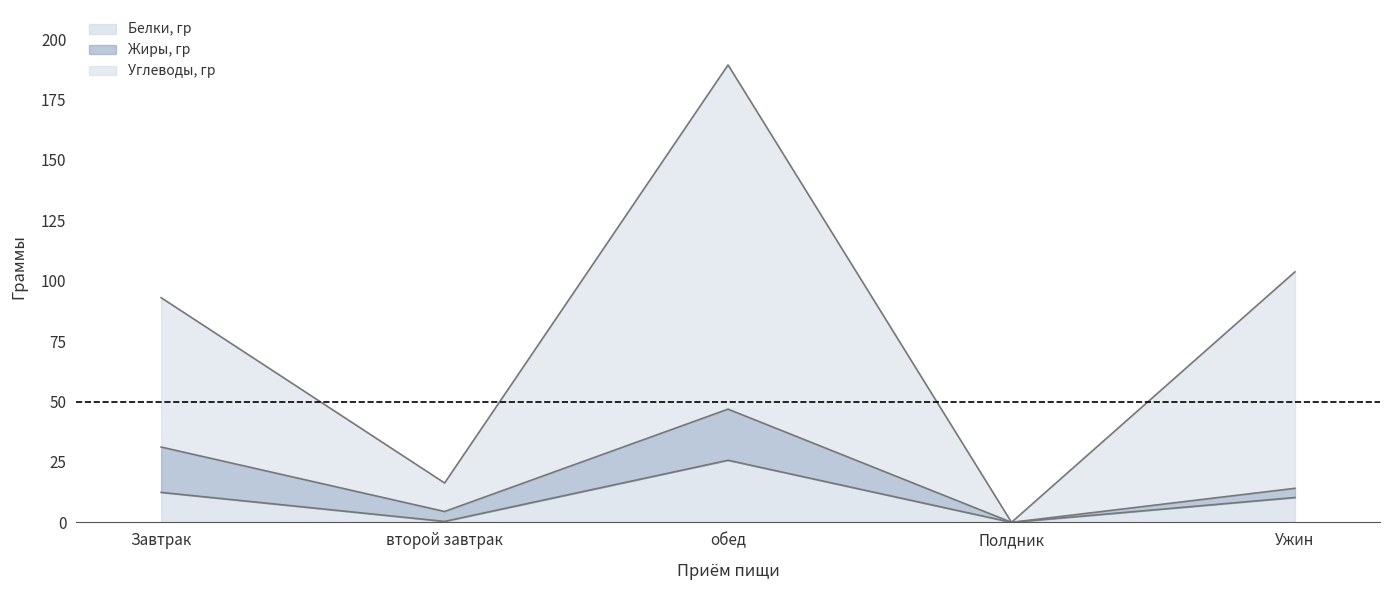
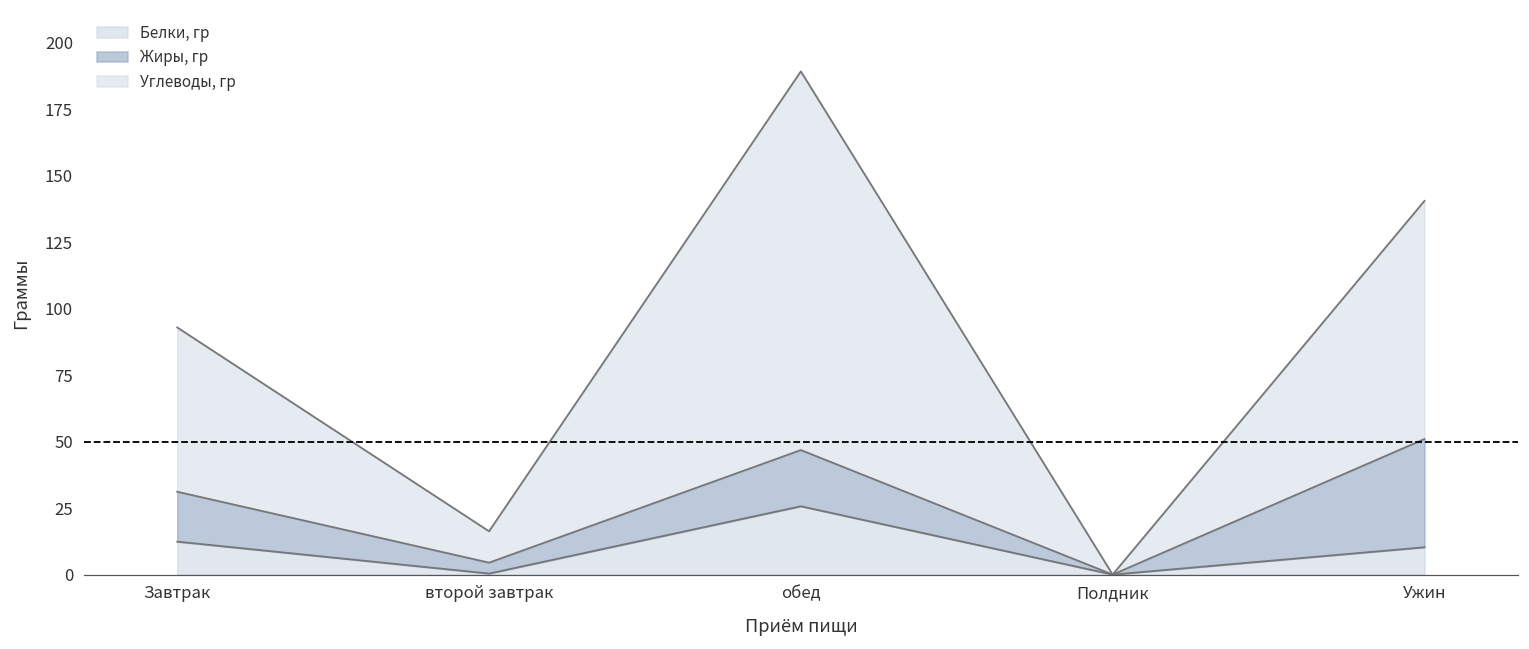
  {
    "Жиры, гр": {
      "Завтрак": 19,
      "второй завтрак": 4,
      "обед": 21,
-     "Ужин": 4
+     "Ужин": 41
    }
  }
